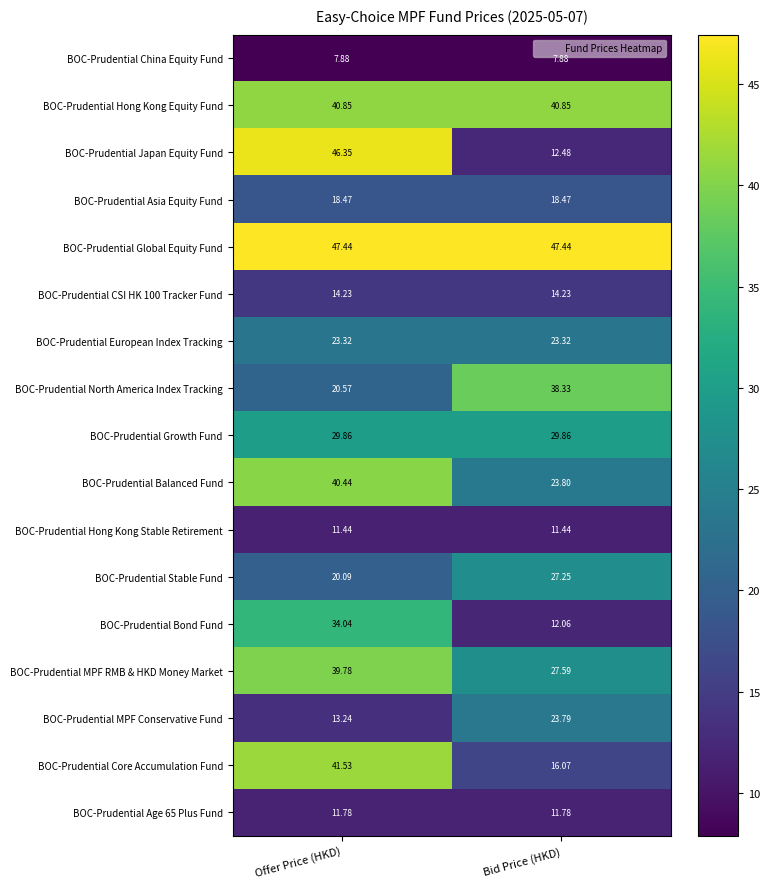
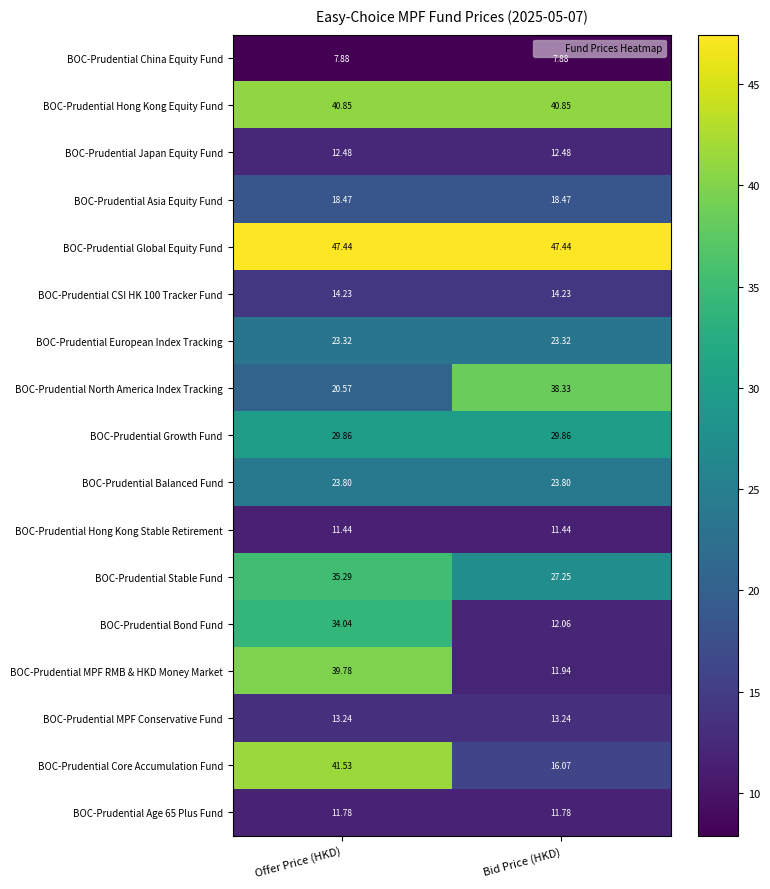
  {
    "BOC-Prudential China Equity Fund": {
      "Offer Price (HKD)": 7.88
    },
    "BOC-Prudential Hong Kong Equity Fund": {
      "Offer Price (HKD)": 40.85,
      "Bid Price (HKD)": 40.85
    },
    "BOC-Prudential Japan Equity Fund": {
-     "Offer Price (HKD)": 46.35,
+     "Offer Price (HKD)": 12.48,
      "Bid Price (HKD)": 12.48
    },
    "BOC-Prudential Asia Equity Fund": {
      "Offer Price (HKD)": 18.47,
      "Bid Price (HKD)": 18.47
    },
    "BOC-Prudential Global Equity Fund": {
      "Offer Price (HKD)": 47.44,
      "Bid Price (HKD)": 47.44
    },
    "BOC-Prudential CSI HK 100 Tracker Fund": {
      "Offer Price (HKD)": 14.23,
      "Bid Price (HKD)": 14.23
    },
    "BOC-Prudential European Index Tracking": {
      "Offer Price (HKD)": 23.32,
      "Bid Price (HKD)": 23.32
    },
    "BOC-Prudential North America Index Tracking": {
      "Offer Price (HKD)": 20.57,
      "Bid Price (HKD)": 38.33
    },
    "BOC-Prudential Growth Fund": {
      "Offer Price (HKD)": 29.86,
      "Bid Price (HKD)": 29.86
    },
    "BOC-Prudential Balanced Fund": {
-     "Offer Price (HKD)": 40.44,
+     "Offer Price (HKD)": 23.80,
      "Bid Price (HKD)": 23.80
    },
    "BOC-Prudential Hong Kong Stable Retirement": {
      "Offer Price (HKD)": 11.44,
      "Bid Price (HKD)": 11.44
    },
    "BOC-Prudential Stable Fund": {
-     "Offer Price (HKD)": 20.09,
+     "Offer Price (HKD)": 35.29,
      "Bid Price (HKD)": 27.25
    },
    "BOC-Prudential Bond Fund": {
      "Offer Price (HKD)": 34.04,
      "Bid Price (HKD)": 12.06
    },
    "BOC-Prudential MPF RMB & HKD Money Market": {
      "Offer Price (HKD)": 39.78,
-     "Bid Price (HKD)": 27.59
+     "Bid Price (HKD)": 11.94
    },
    "BOC-Prudential MPF Conservative Fund": {
      "Offer Price (HKD)": 13.24,
-     "Bid Price (HKD)": 23.79
+     "Bid Price (HKD)": 13.24
    },
    "BOC-Prudential Core Accumulation Fund": {
      "Offer Price (HKD)": 41.53,
      "Bid Price (HKD)": 16.07
    },
    "BOC-Prudential Age 65 Plus Fund": {
      "Offer Price (HKD)": 11.78,
      "Bid Price (HKD)": 11.78
    }
  }
